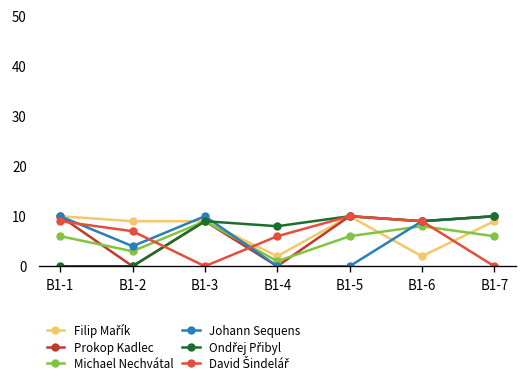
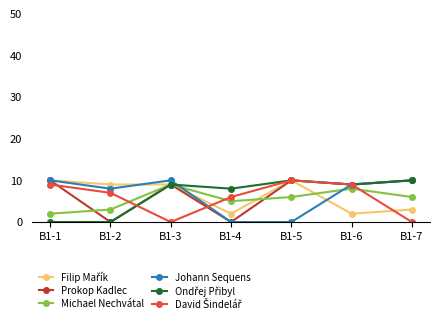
  {
    "Filip Mařík": {
      "B1-2": 9,
      "B1-4": 2,
      "B1-6": 2,
-     "B1-7": 9
+     "B1-7": 3
    },
    "Michael Nechvátal": {
-     "B1-1": 6,
+     "B1-1": 2,
      "B1-2": 3,
-     "B1-4": 1,
+     "B1-4": 5,
      "B1-5": 6,
      "B1-6": 8,
      "B1-7": 6
    },
    "Johann Sequens": {
-     "B1-2": 4,
+     "B1-2": 8,
      "B1-3": 10,
      "B1-5": 0
    },
    "Ondřej Přibyl": {
      "B1-1": 0,
      "B1-4": 8
    }
  }
